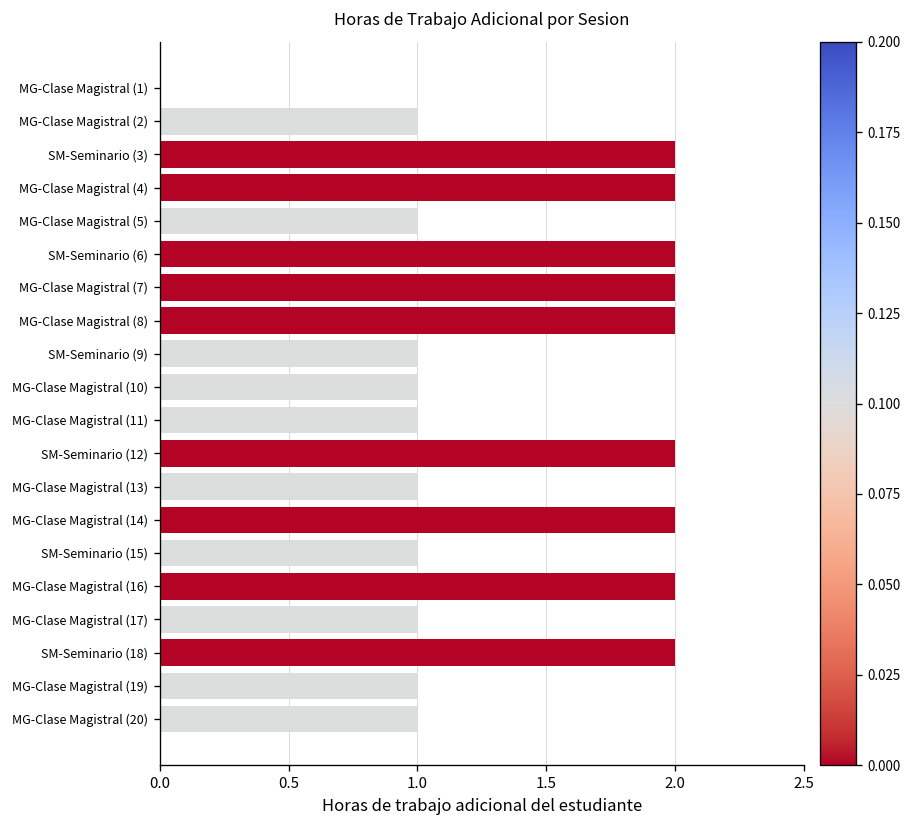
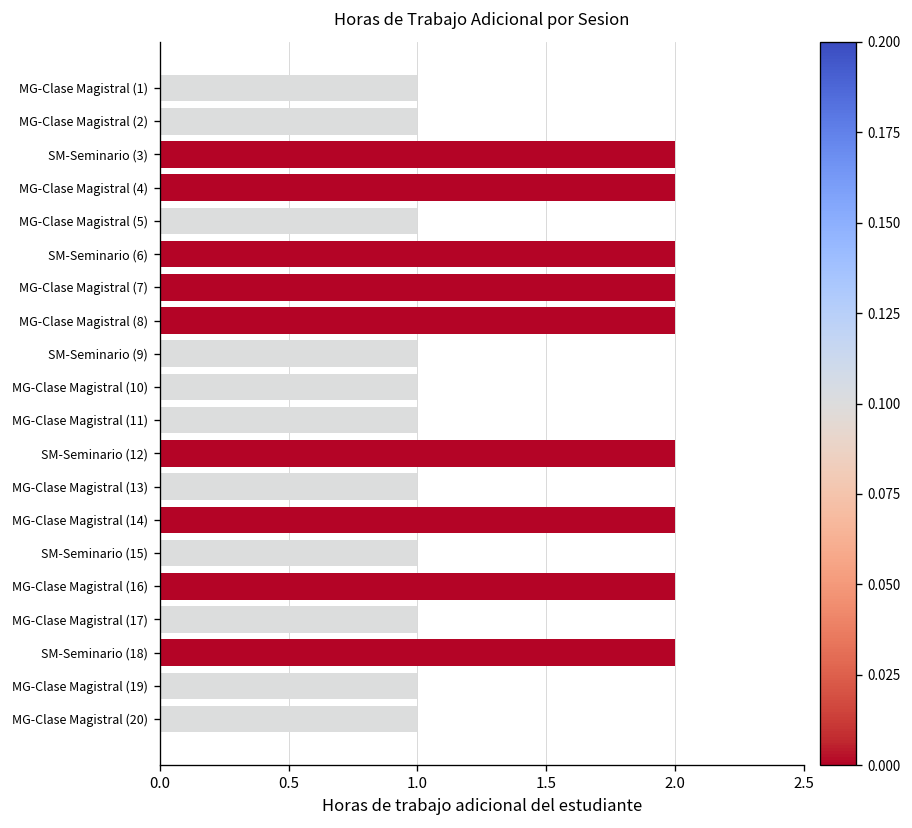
  {
-   "MG-Clase Magistral (1)": 0,
+   "MG-Clase Magistral (1)": 1,
    "MG-Clase Magistral (2)": 1,
    "SM-Seminario (3)": 2,
    "MG-Clase Magistral (4)": 2,
    "MG-Clase Magistral (5)": 1,
    "SM-Seminario (6)": 2,
    "MG-Clase Magistral (7)": 2,
    "MG-Clase Magistral (8)": 2,
    "SM-Seminario (9)": 1,
    "MG-Clase Magistral (10)": 1,
    "MG-Clase Magistral (11)": 1,
    "SM-Seminario (12)": 2,
    "MG-Clase Magistral (13)": 1,
    "MG-Clase Magistral (14)": 2,
    "SM-Seminario (15)": 1,
    "MG-Clase Magistral (16)": 2,
    "MG-Clase Magistral (17)": 1,
    "SM-Seminario (18)": 2,
    "MG-Clase Magistral (19)": 1,
    "MG-Clase Magistral (20)": 1
  }
